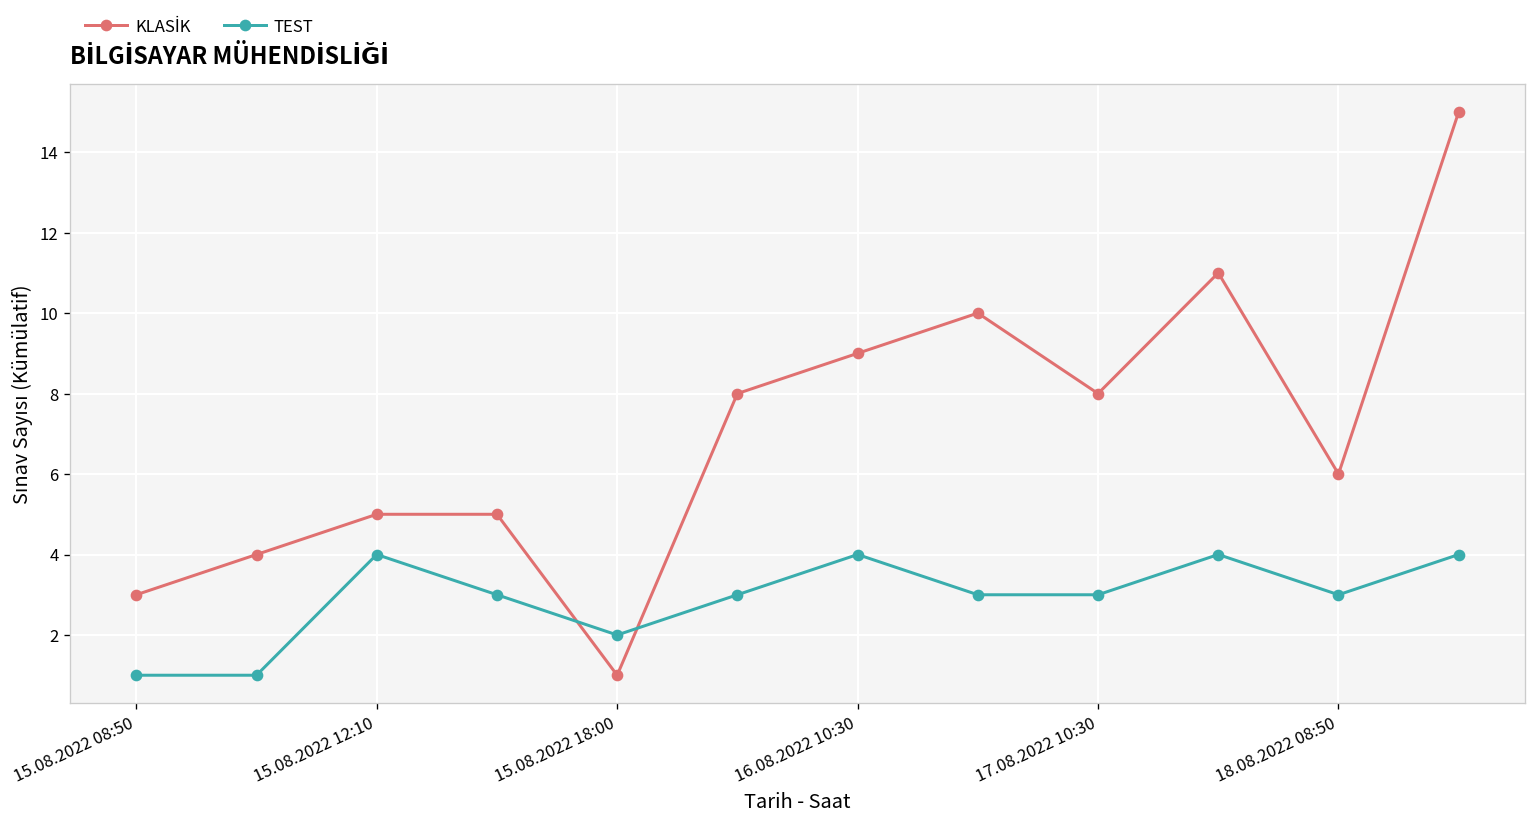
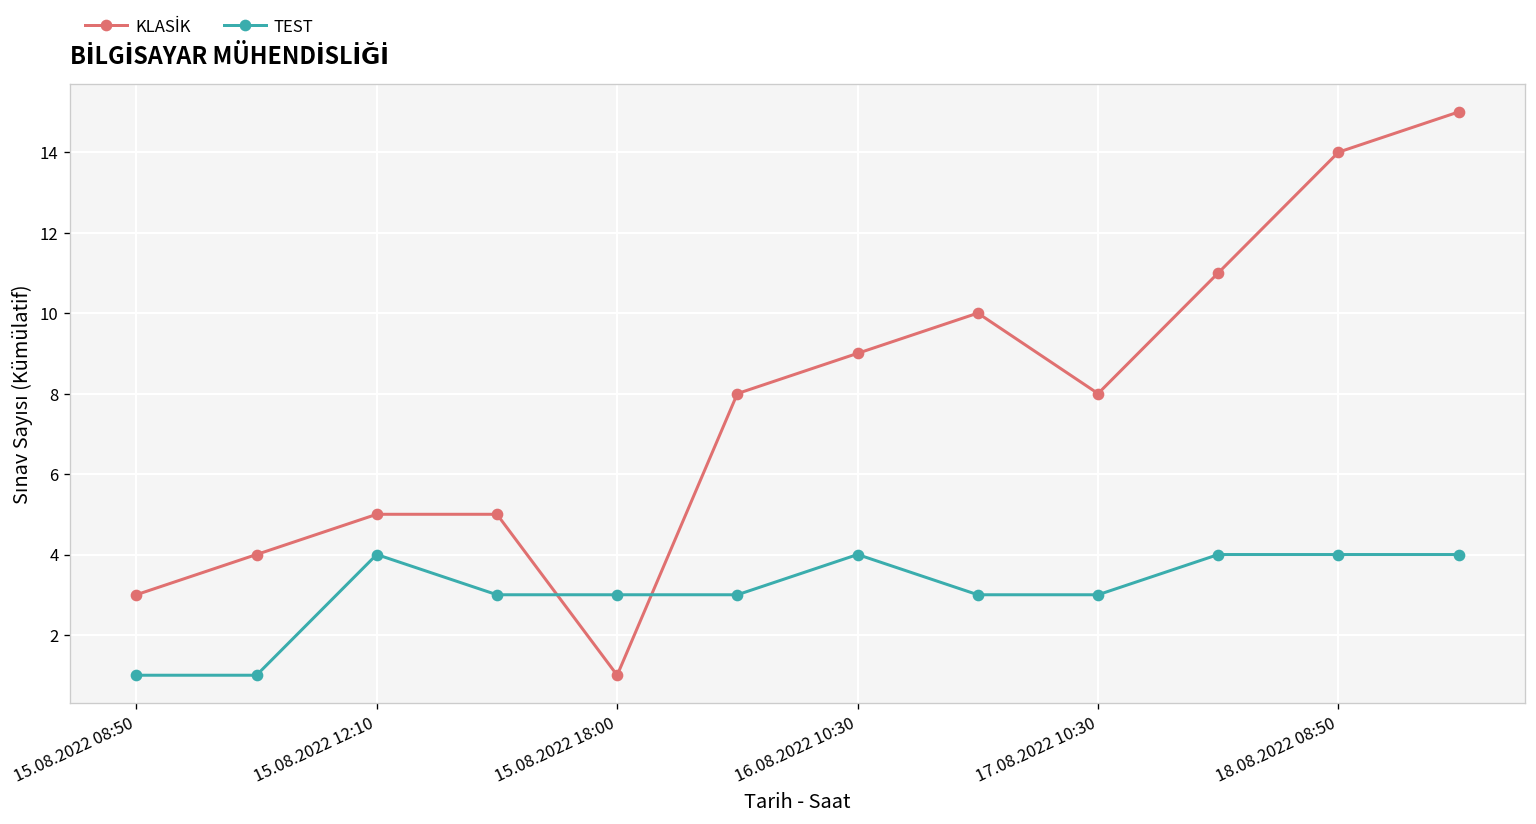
  {
    "KLASİK": {
      "15.08.2022 08:50": 3,
      "15.08.2022 12:10": 5,
      "15.08.2022 18:00": 1,
      "16.08.2022 10:30": 9,
      "17.08.2022 10:30": 8,
-     "18.08.2022 08:50": 6
+     "18.08.2022 08:50": 14
    },
    "TEST": {
      "15.08.2022 08:50": 1,
      "15.08.2022 12:10": 4,
-     "15.08.2022 18:00": 2,
+     "15.08.2022 18:00": 3,
      "16.08.2022 10:30": 4,
      "17.08.2022 10:30": 3,
-     "18.08.2022 08:50": 3
+     "18.08.2022 08:50": 4
    }
  }
